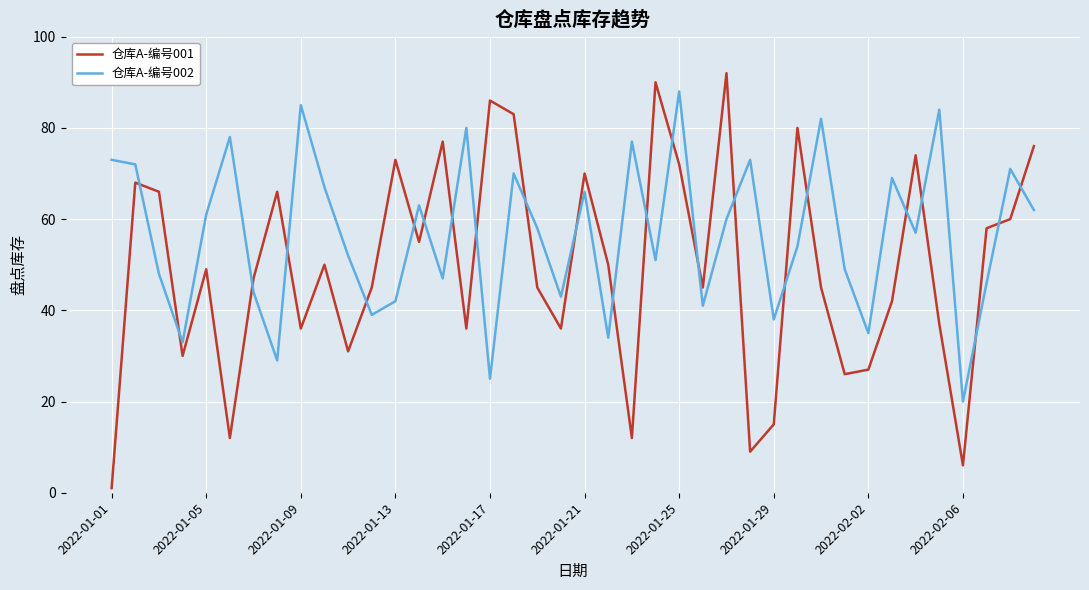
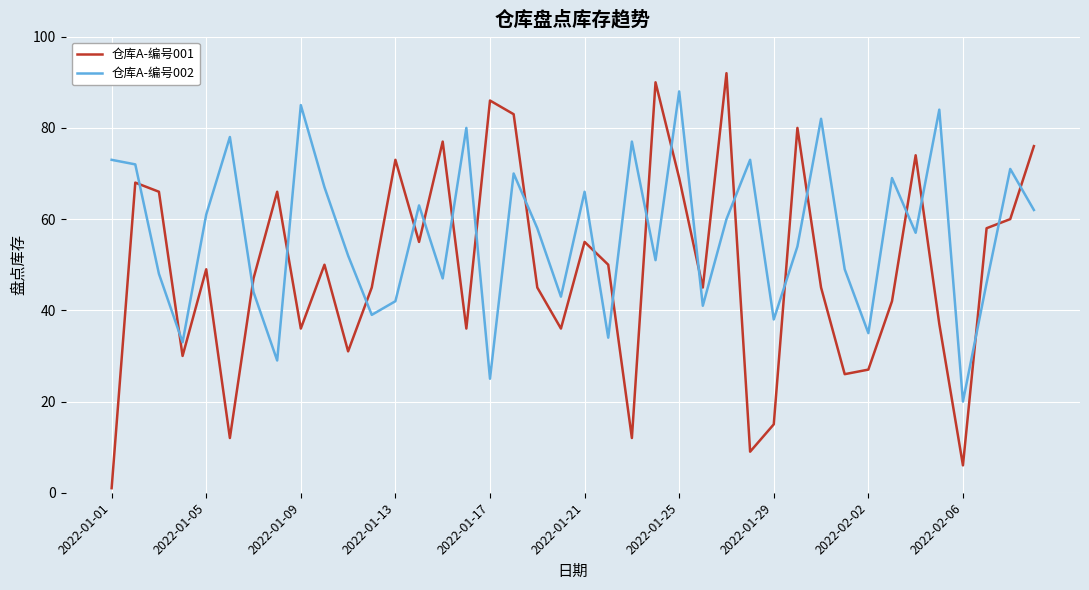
  {
    "仓库A-编号001": {
      "2022-01-01": 1,
      "2022-01-05": 49,
      "2022-01-09": 36,
      "2022-01-13": 73,
      "2022-01-17": 86,
-     "2022-01-21": 70,
-     "2022-01-25": 72,
+     "2022-01-21": 55,
+     "2022-01-25": 69,
      "2022-01-29": 15,
      "2022-02-02": 27,
      "2022-02-06": 6
    },
    "仓库A-编号002": {
      "2022-01-01": 73,
      "2022-01-05": 61,
      "2022-01-09": 85,
      "2022-01-13": 42,
      "2022-01-17": 25,
      "2022-01-21": 66,
      "2022-01-25": 88,
      "2022-01-29": 38,
      "2022-02-02": 35,
      "2022-02-06": 20
    }
  }
